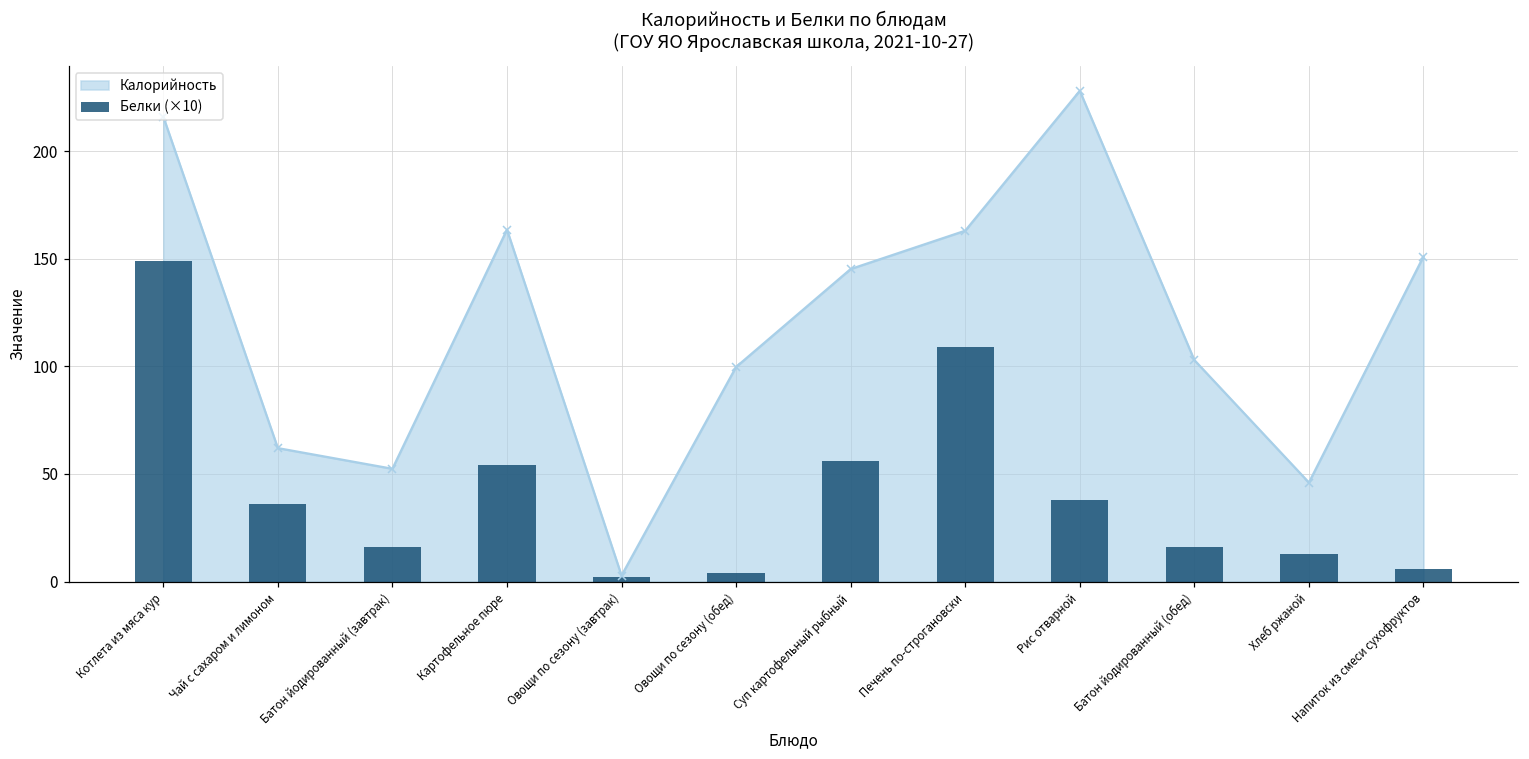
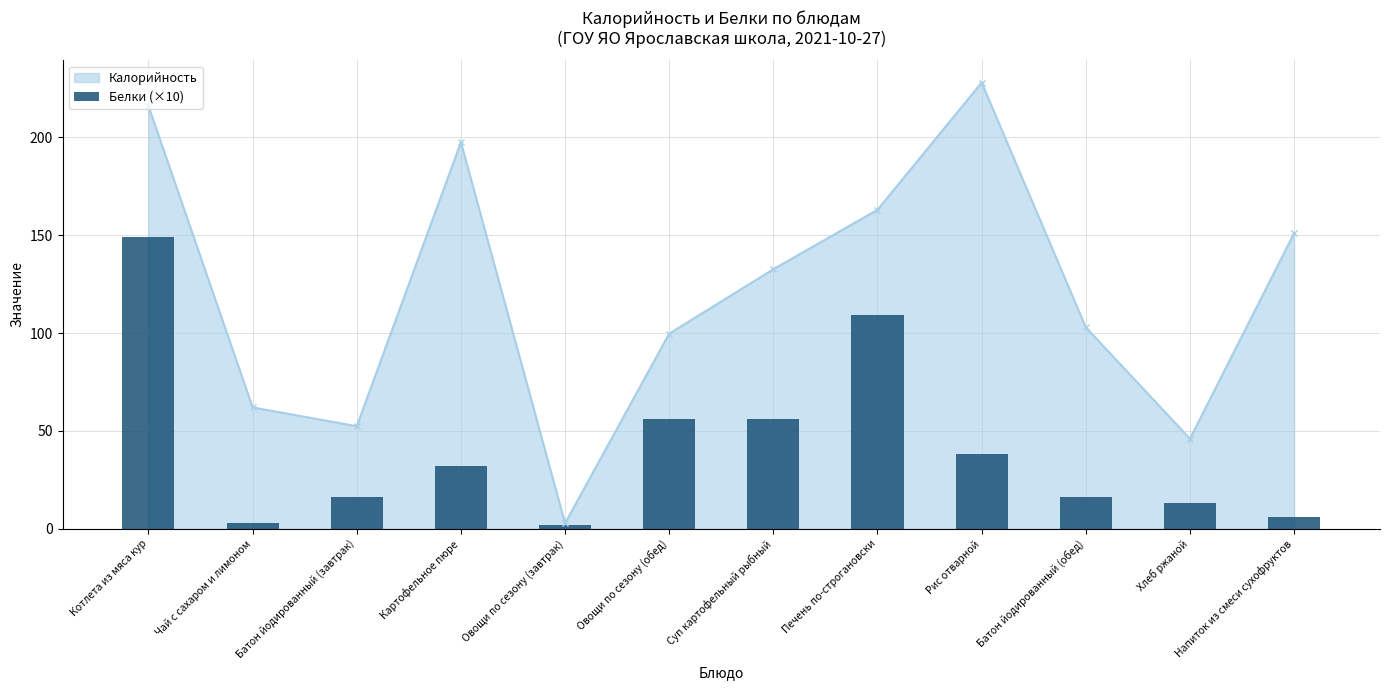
  {
    "Белки (×10)": {
      "Котлета из мяса кур": 149,
-     "Чай с сахаром и лимоном": 36,
+     "Чай с сахаром и лимоном": 3,
      "Батон йодированный (завтрак)": 16,
-     "Картофельное пюре": 54,
+     "Картофельное пюре": 32,
      "Овощи по сезону (завтрак)": 2,
-     "Овощи по сезону (обед)": 4,
+     "Овощи по сезону (обед)": 56,
      "Суп картофельный рыбный": 56,
      "Печень по-строгановски": 109,
      "Рис отварной": 38,
      "Батон йодированный (обед)": 16,
      "Хлеб ржаной": 13,
      "Напиток из смеси сухофруктов": 6
    },
    "Калорийность": {
      "Чай с сахаром и лимоном": 62,
      "Батон йодированный (завтрак)": 52,
-     "Картофельное пюре": 164,
+     "Картофельное пюре": 198,
      "Овощи по сезону (завтрак)": 3,
      "Овощи по сезону (обед)": 100,
-     "Суп картофельный рыбный": 145,
+     "Суп картофельный рыбный": 133,
      "Печень по-строгановски": 163,
      "Рис отварной": 228,
      "Батон йодированный (обед)": 103,
      "Хлеб ржаной": 46,
      "Напиток из смеси сухофруктов": 151
    }
  }
